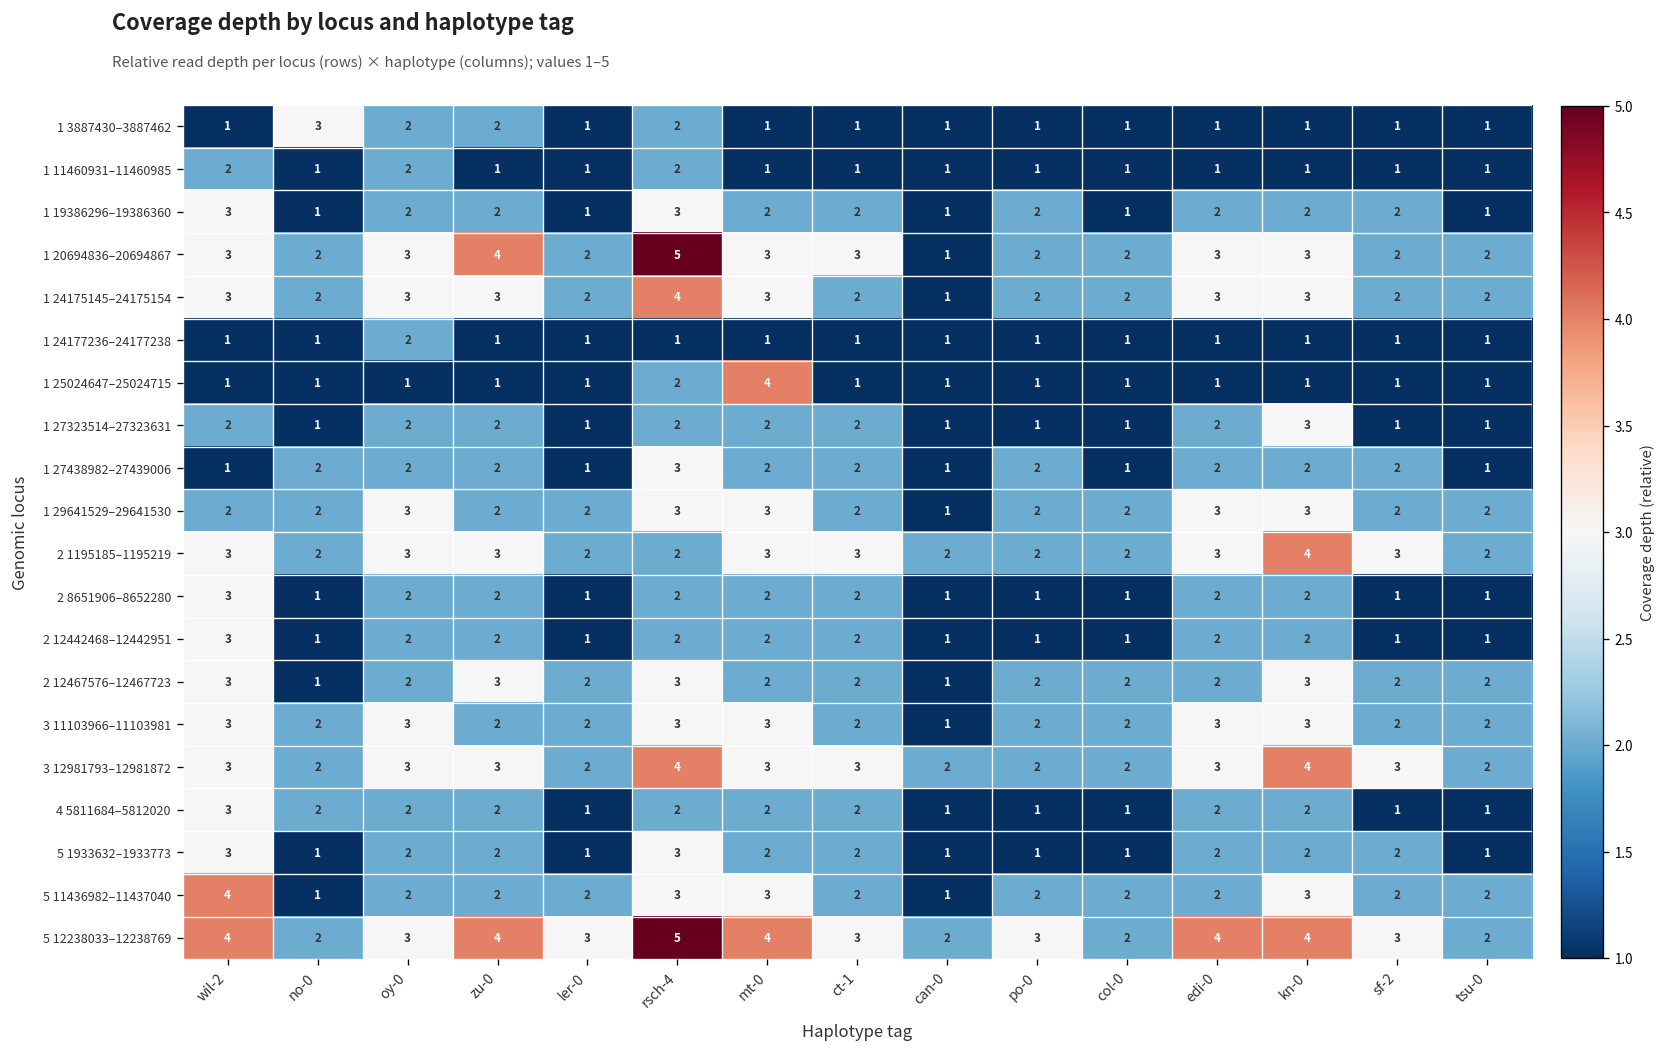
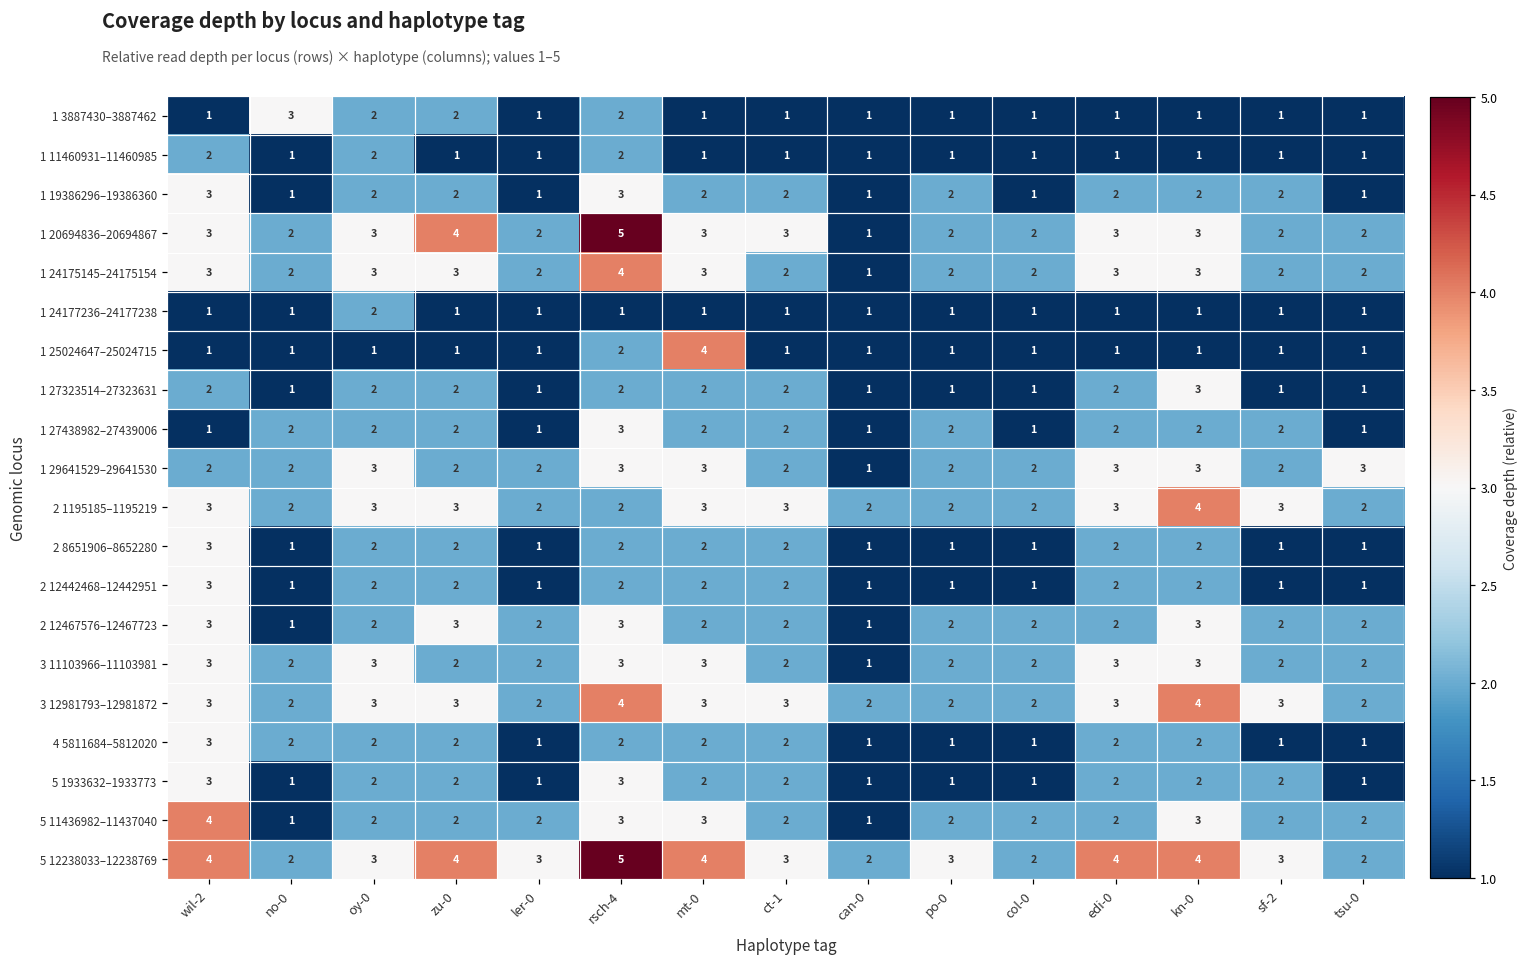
  {
    "1 29641529–29641530": {
      "wil-2": 2,
      "no-0": 2,
      "oy-0": 3,
      "zu-0": 2,
      "ler-0": 2,
      "rsch-4": 3,
      "mt-0": 3,
      "ct-1": 2,
      "can-0": 1,
      "po-0": 2,
      "col-0": 2,
      "edi-0": 3,
      "kn-0": 3,
      "sf-2": 2,
-     "tsu-0": 2
+     "tsu-0": 3
    }
  }
